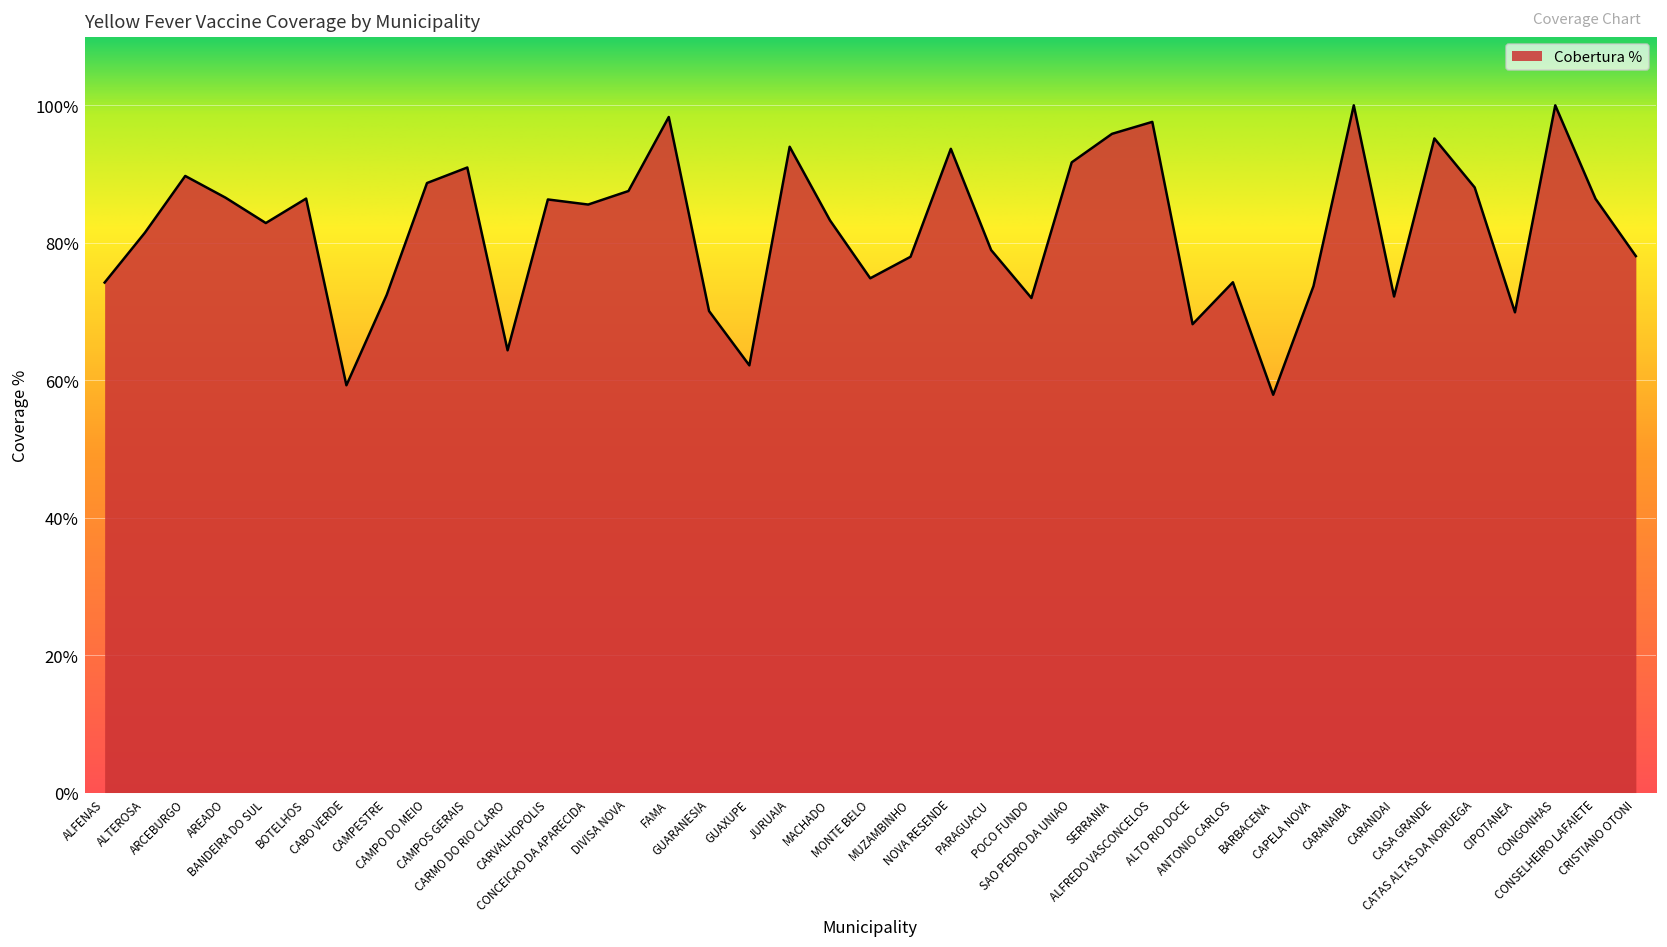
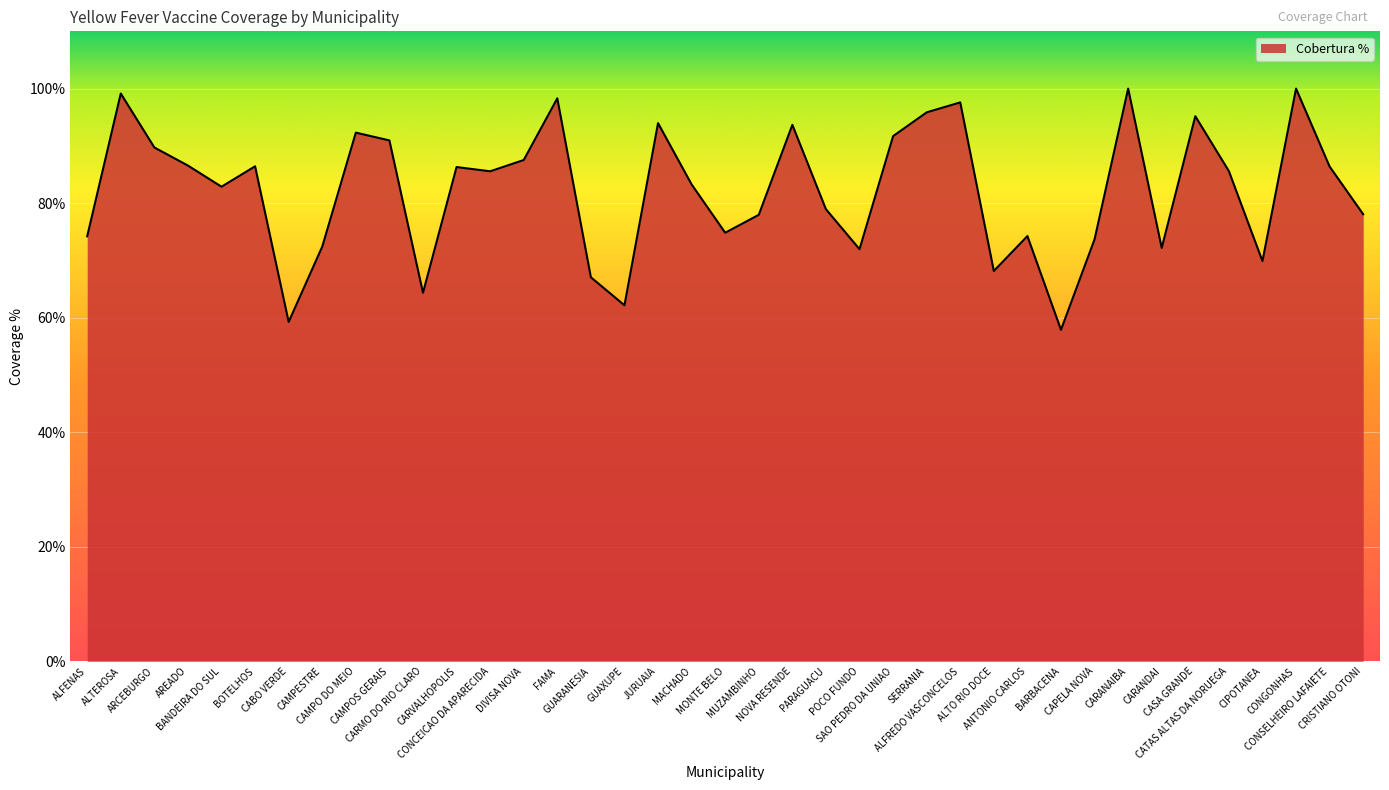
  {
    "ALFENAS": "74%",
-   "ALTEROSA": "81%",
+   "ALTEROSA": "99%",
    "ARCEBURGO": "90%",
    "AREADO": "87%",
    "BANDEIRA DO SUL": "83%",
    "BOTELHOS": "86%",
    "CABO VERDE": "59%",
    "CAMPESTRE": "72%",
-   "CAMPO DO MEIO": "89%",
+   "CAMPO DO MEIO": "92%",
    "CAMPOS GERAIS": "91%",
    "CARMO DO RIO CLARO": "64%",
    "CARVALHOPOLIS": "86%",
    "CONCEICAO DA APARECIDA": "86%",
    "DIVISA NOVA": "88%",
    "FAMA": "98%",
-   "GUARANESIA": "70%",
+   "GUARANESIA": "67%",
    "GUAXUPE": "62%",
    "JURUAIA": "94%",
    "MACHADO": "83%",
    "MONTE BELO": "75%",
    "MUZAMBINHO": "78%",
    "NOVA RESENDE": "94%",
    "PARAGUACU": "79%",
    "POCO FUNDO": "72%",
    "SAO PEDRO DA UNIAO": "92%",
    "SERRANIA": "96%",
    "ALFREDO VASCONCELOS": "98%",
    "ALTO RIO DOCE": "68%",
    "ANTONIO CARLOS": "74%",
    "BARBACENA": "58%",
    "CAPELA NOVA": "74%",
    "CARANAIBA": "100%",
    "CARANDAI": "72%",
    "CASA GRANDE": "95%",
-   "CATAS ALTAS DA NORUEGA": "88%",
+   "CATAS ALTAS DA NORUEGA": "86%",
    "CIPOTANEA": "70%",
    "CONGONHAS": "100%",
    "CONSELHEIRO LAFAIETE": "86%",
    "CRISTIANO OTONI": "78%"
  }
